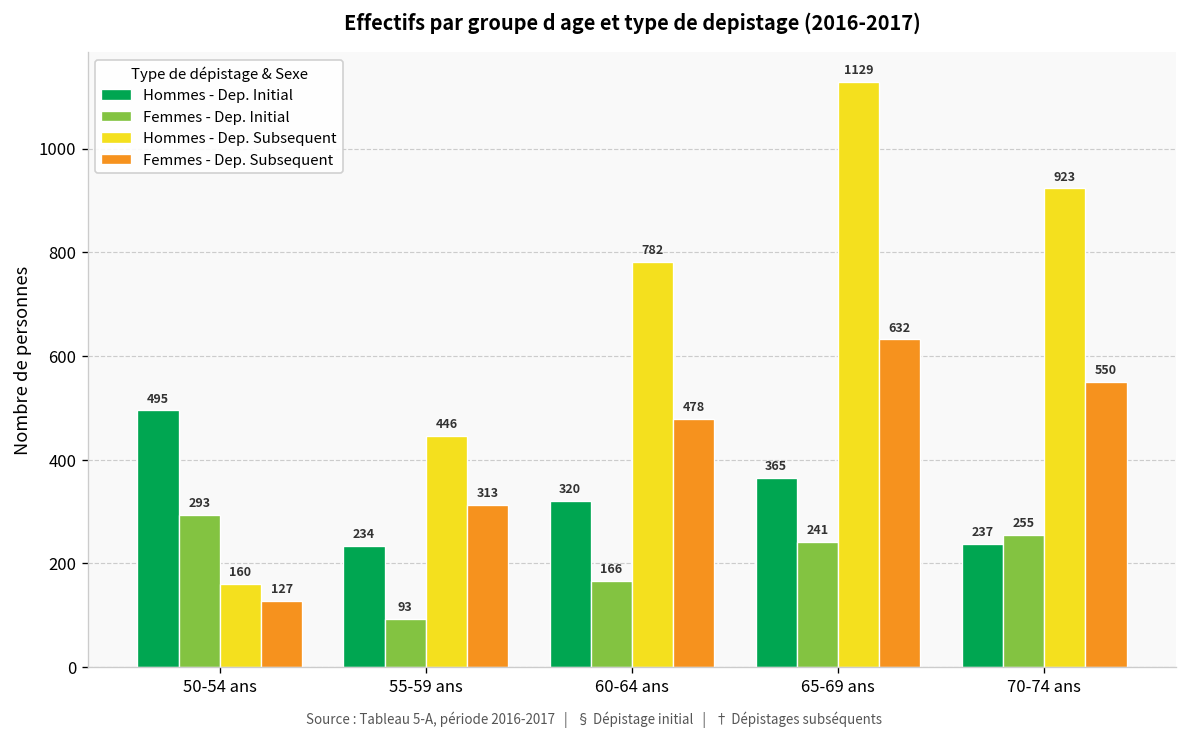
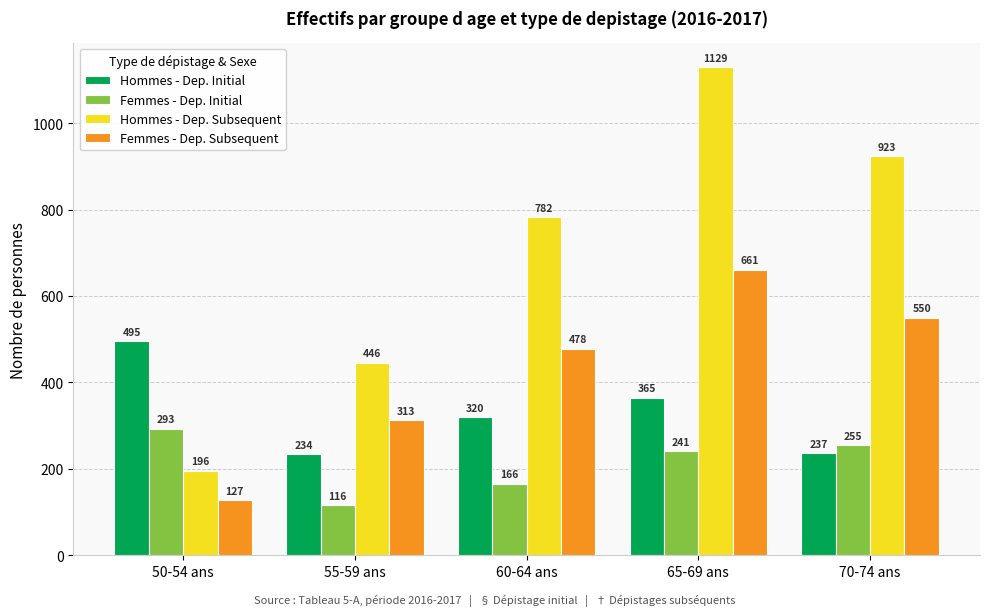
  {
    "Hommes - Dep. Initial": {
      "50-54 ans": 495,
      "55-59 ans": 234,
      "60-64 ans": 320,
      "65-69 ans": 365,
      "70-74 ans": 237
    },
    "Femmes - Dep. Initial": {
      "50-54 ans": 293,
-     "55-59 ans": 93,
+     "55-59 ans": 116,
      "60-64 ans": 166,
      "65-69 ans": 241,
      "70-74 ans": 255
    },
    "Hommes - Dep. Subsequent": {
-     "50-54 ans": 160,
+     "50-54 ans": 196,
      "55-59 ans": 446,
      "60-64 ans": 782,
      "65-69 ans": 1129,
      "70-74 ans": 923
    },
    "Femmes - Dep. Subsequent": {
      "50-54 ans": 127,
      "55-59 ans": 313,
      "60-64 ans": 478,
-     "65-69 ans": 632,
+     "65-69 ans": 661,
      "70-74 ans": 550
    }
  }
